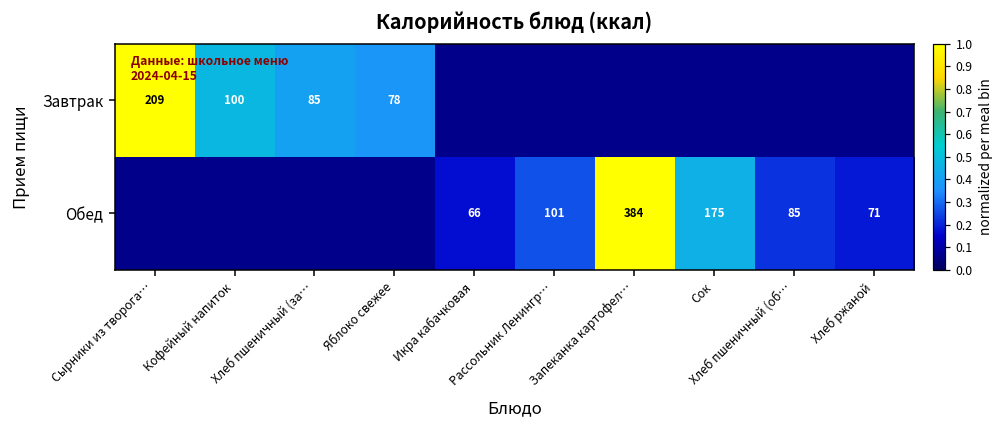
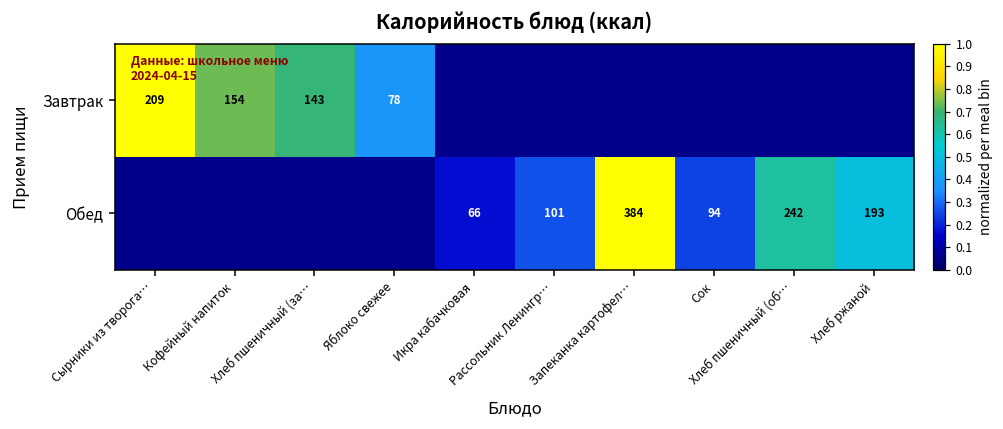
  {
    "Завтрак": {
      "Сырники из творога…": 209,
-     "Кофейный напиток": 100,
-     "Хлеб пшеничный (за…": 85,
+     "Кофейный напиток": 154,
+     "Хлеб пшеничный (за…": 143,
      "Яблоко свежее": 78
    },
    "Обед": {
      "Икра кабачковая": 66,
      "Рассольник Ленингр…": 101,
      "Запеканка картофел…": 384,
-     "Сок": 175,
-     "Хлеб пшеничный (об…": 85,
-     "Хлеб ржаной": 71
+     "Сок": 94,
+     "Хлеб пшеничный (об…": 242,
+     "Хлеб ржаной": 193
    }
  }
